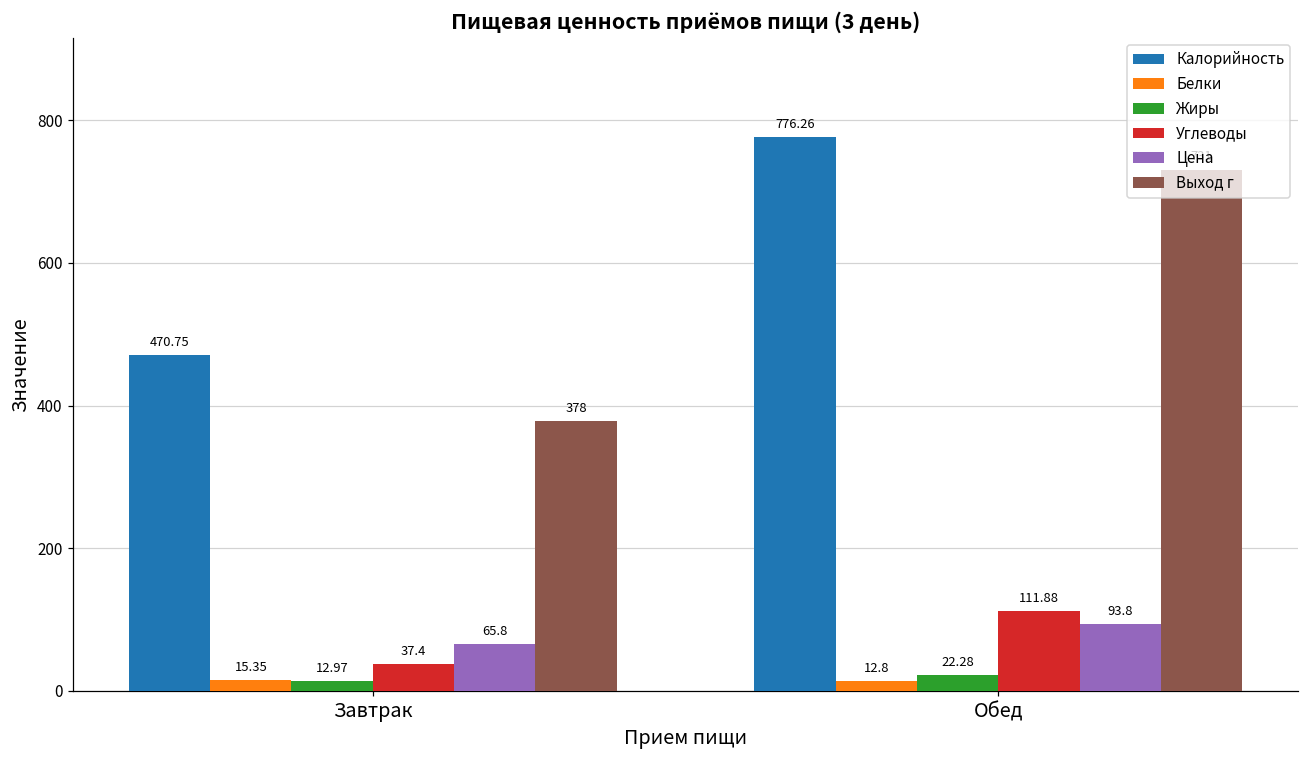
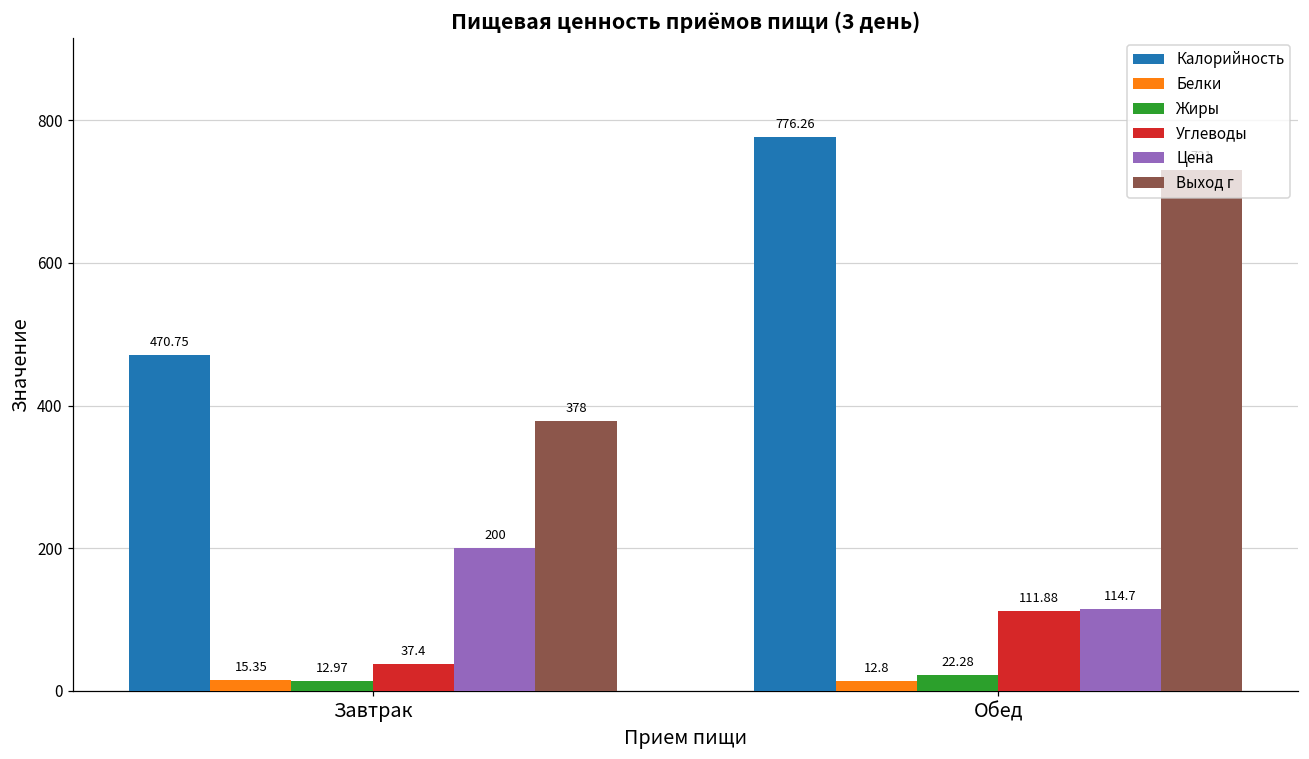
  {
    "Калорийность": {
      "Завтрак": 470.75,
      "Обед": 776.26
    },
    "Белки": {
      "Завтрак": 15.35,
      "Обед": 12.8
    },
    "Жиры": {
      "Завтрак": 12.97,
      "Обед": 22.28
    },
    "Углеводы": {
      "Завтрак": 37.4,
      "Обед": 111.88
    },
    "Цена": {
-     "Завтрак": 65.8,
-     "Обед": 93.8
+     "Завтрак": 200,
+     "Обед": 114.7
    },
    "Выход г": {
      "Завтрак": 378
    }
  }
